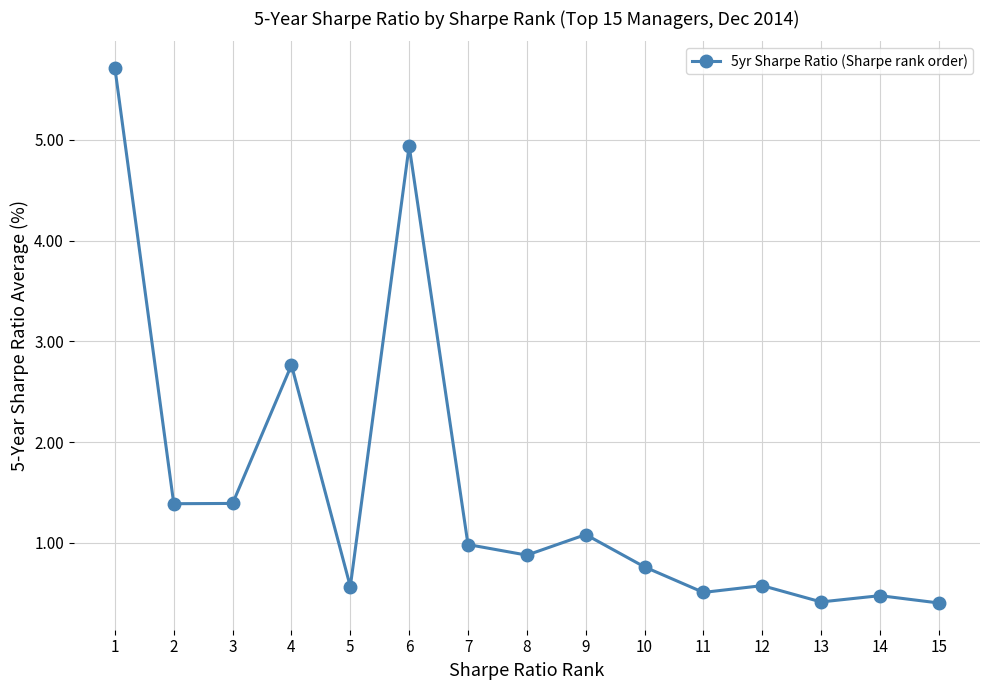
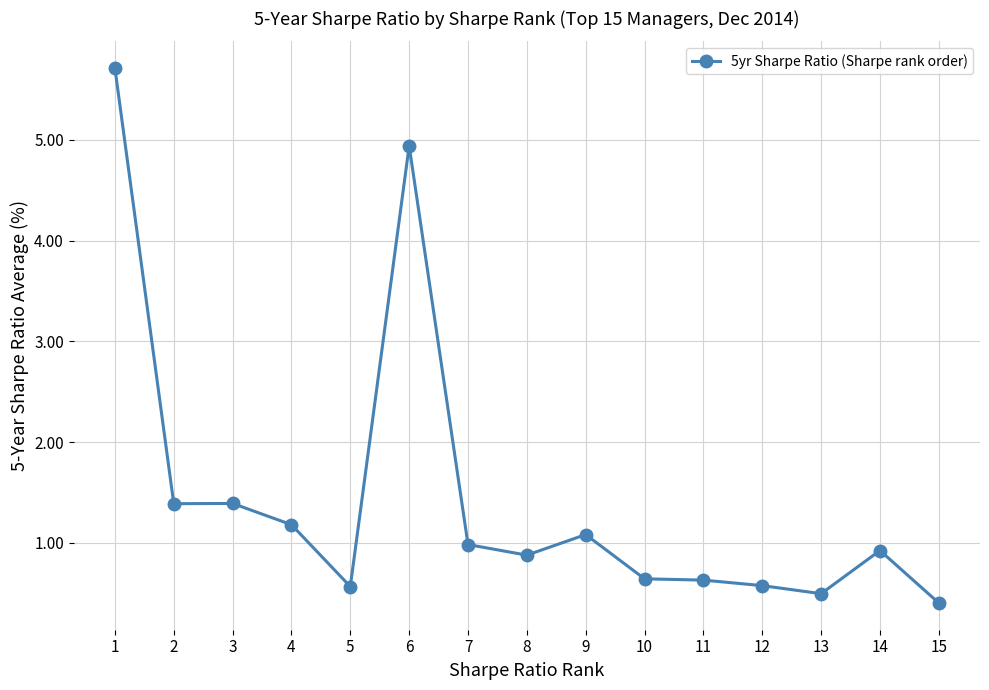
  {
    "1": 5.71,
    "2": 1.39,
    "3": 1.39,
-   "4": 2.76,
+   "4": 1.18,
    "5": 0.57,
    "6": 4.94,
    "7": 0.98,
    "8": 0.88,
    "9": 1.08,
-   "10": 0.76,
-   "11": 0.51,
+   "10": 0.64,
+   "11": 0.63,
    "12": 0.57,
-   "13": 0.41,
-   "14": 0.48,
+   "13": 0.49,
+   "14": 0.92,
    "15": 0.40
  }
